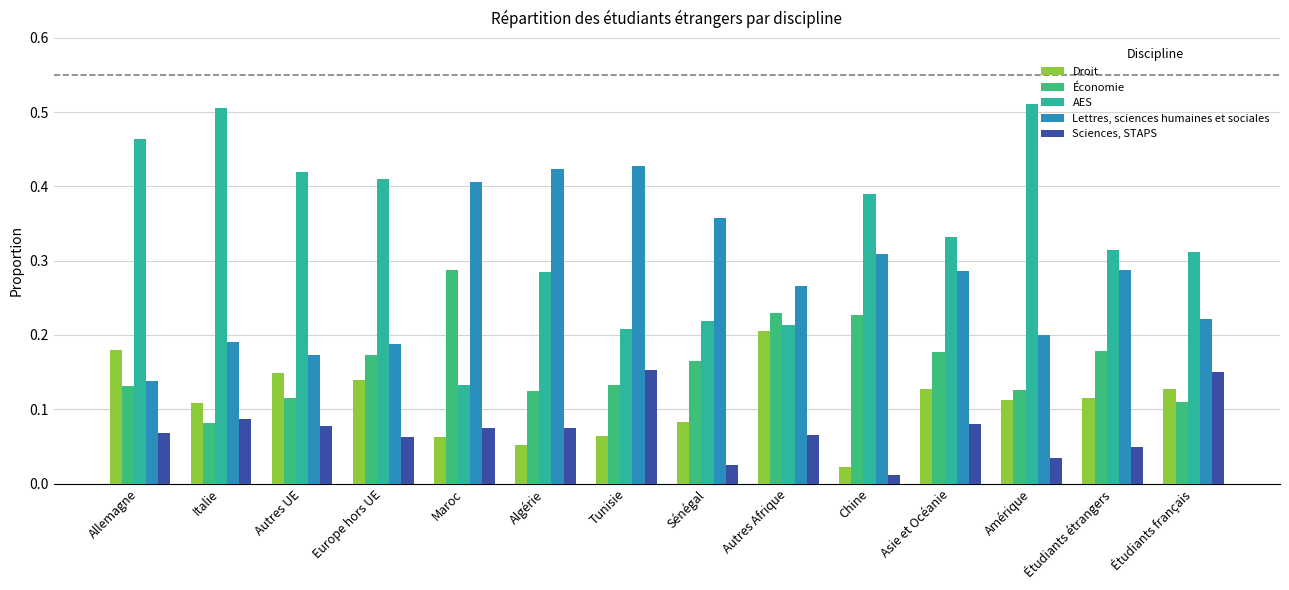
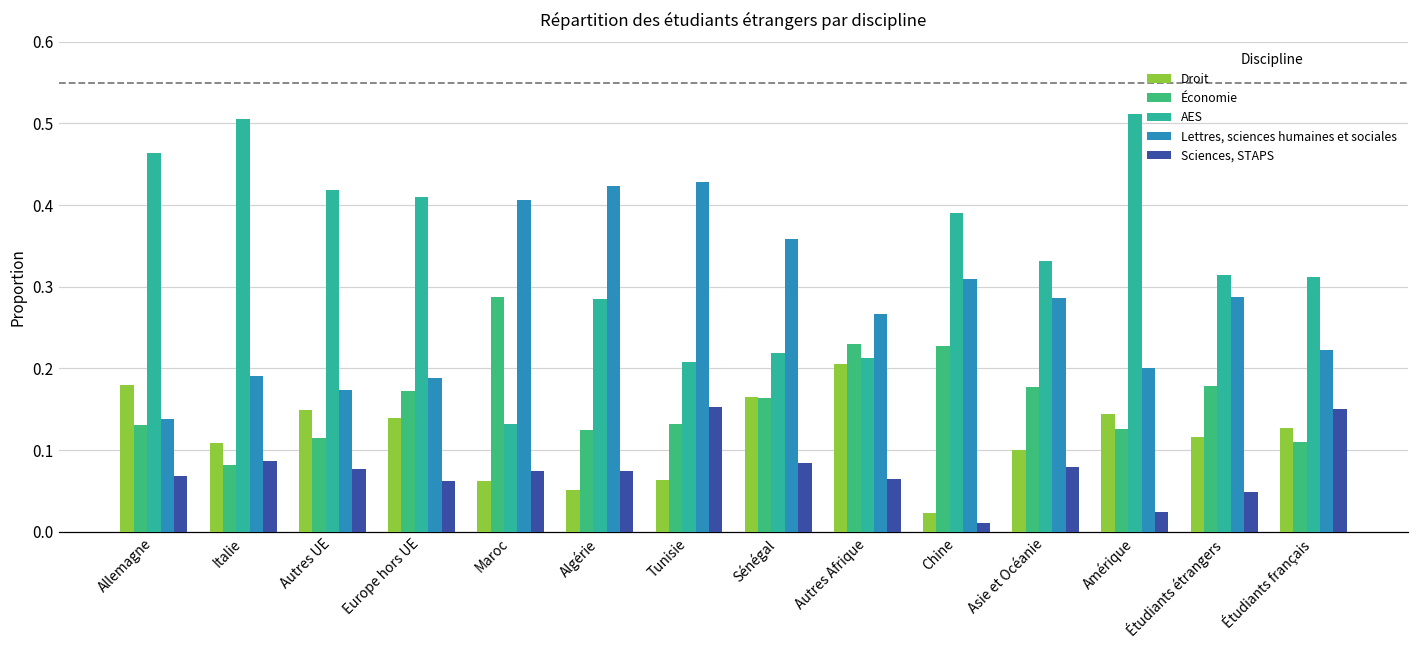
  {
    "Droit": {
      "Allemagne": 0.18,
      "Italie": 0.11,
      "Autres UE": 0.15,
      "Europe hors UE": 0.14,
      "Maroc": 0.06,
      "Algérie": 0.05,
      "Tunisie": 0.06,
-     "Sénégal": 0.08,
+     "Sénégal": 0.16,
      "Autres Afrique": 0.21,
      "Chine": 0.02,
-     "Asie et Océanie": 0.13,
-     "Amérique": 0.11,
+     "Asie et Océanie": 0.10,
+     "Amérique": 0.14,
      "Étudiants étrangers": 0.12,
      "Étudiants français": 0.13
    },
    "Sciences, STAPS": {
      "Allemagne": 0.07,
      "Italie": 0.09,
      "Autres UE": 0.08,
      "Europe hors UE": 0.06,
      "Maroc": 0.08,
      "Algérie": 0.07,
      "Tunisie": 0.15,
-     "Sénégal": 0.03,
+     "Sénégal": 0.08,
      "Autres Afrique": 0.07,
      "Chine": 0.01,
      "Asie et Océanie": 0.08,
-     "Amérique": 0.03,
+     "Amérique": 0.02,
      "Étudiants étrangers": 0.05,
      "Étudiants français": 0.15
    }
  }
